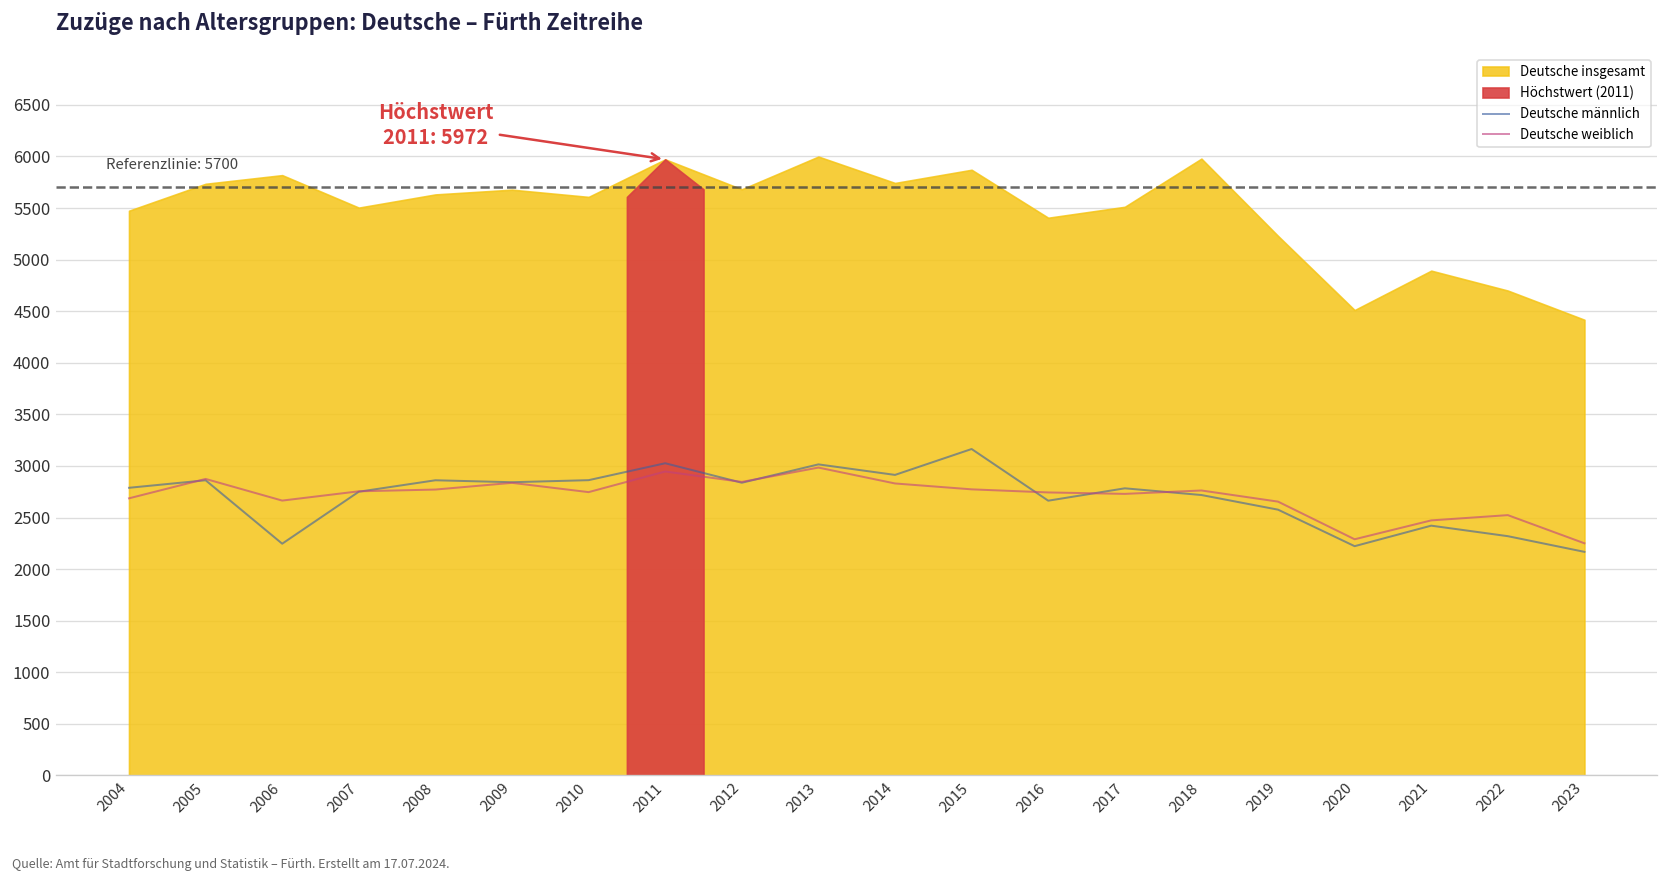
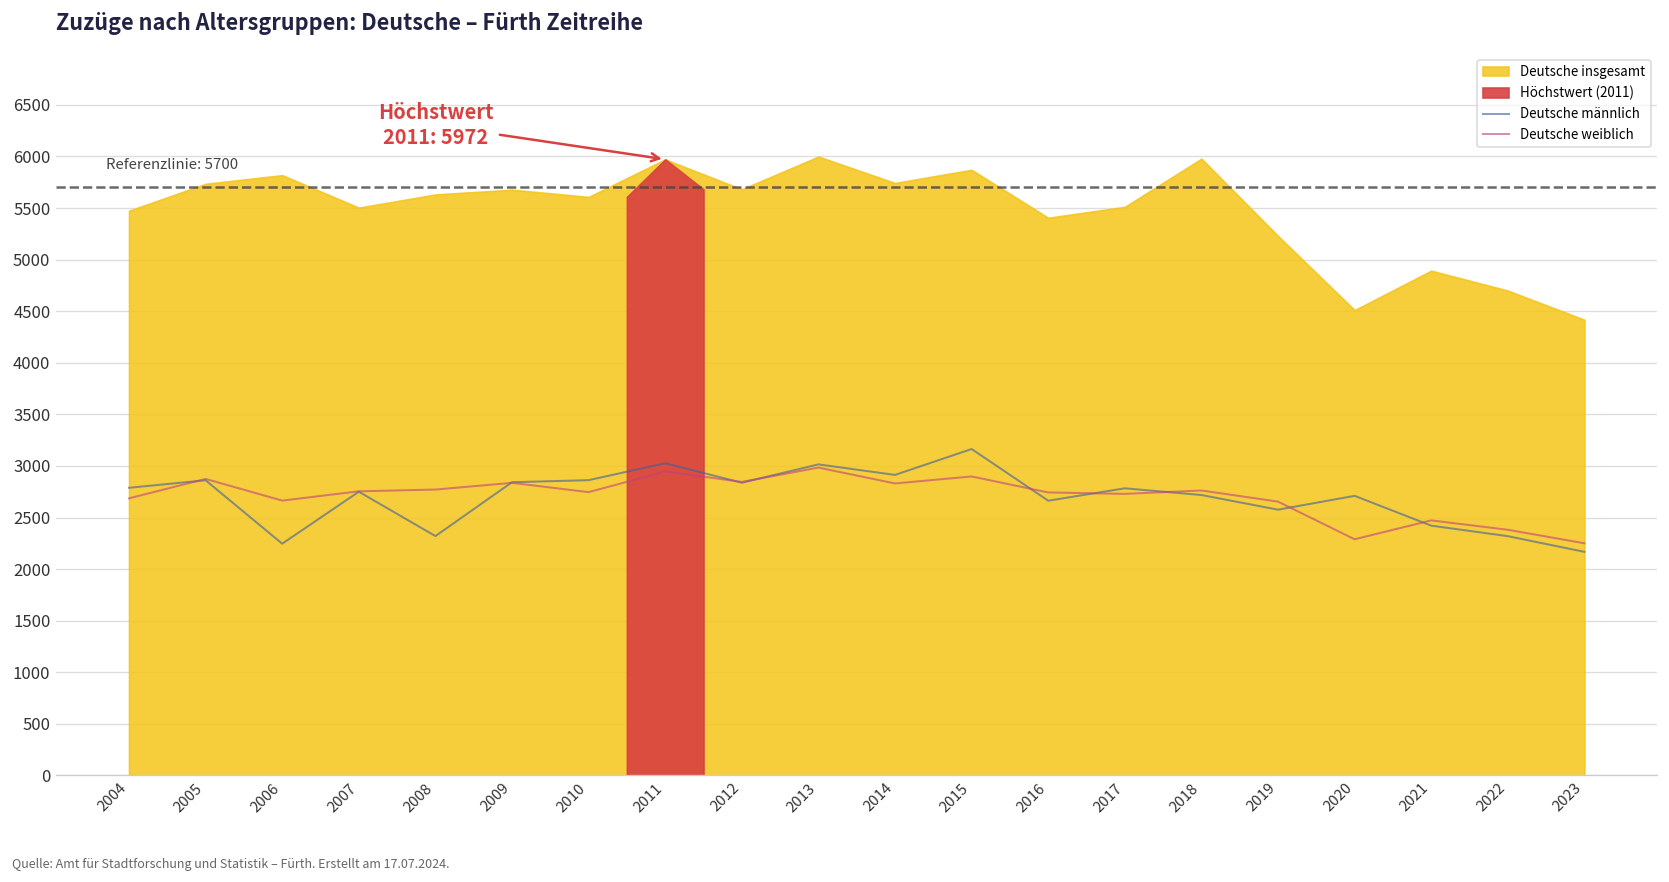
  {
    "Deutsche männlich": {
      "2004": 2800,
      "2006": 2200,
-     "2008": 2900,
+     "2008": 2300,
      "2010": 2900,
      "2011": 3000,
      "2013": 3000,
      "2014": 2900,
      "2015": 3200,
      "2016": 2700,
      "2017": 2800,
      "2018": 2700,
      "2019": 2600,
-     "2020": 2200,
+     "2020": 2700,
      "2021": 2400,
      "2022": 2300,
      "2023": 2200
    },
    "Deutsche weiblich": {
      "2004": 2700,
      "2006": 2700,
      "2008": 2800,
      "2010": 2700,
      "2011": 2900,
      "2013": 3000,
      "2014": 2800,
-     "2015": 2800,
+     "2015": 2900,
      "2016": 2700,
      "2017": 2700,
      "2018": 2800,
      "2019": 2700,
      "2020": 2300,
      "2021": 2500,
-     "2022": 2500,
+     "2022": 2400,
      "2023": 2300
    }
  }
